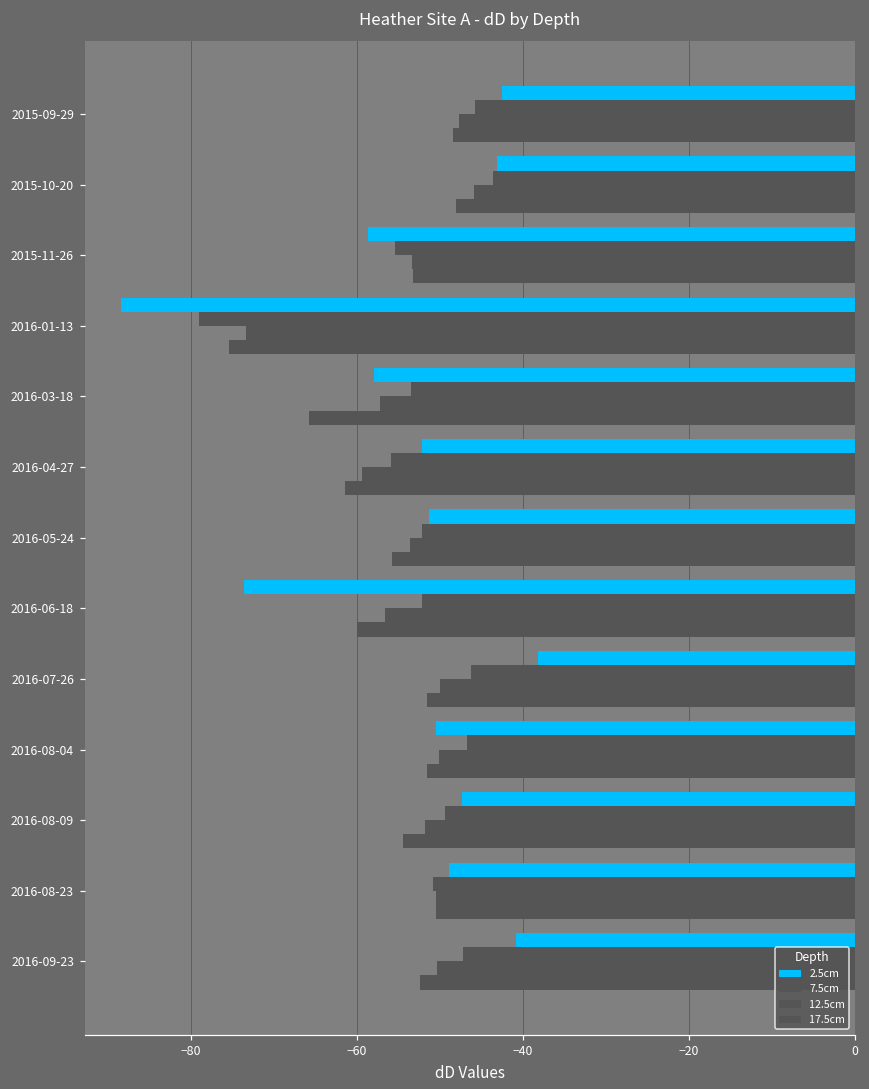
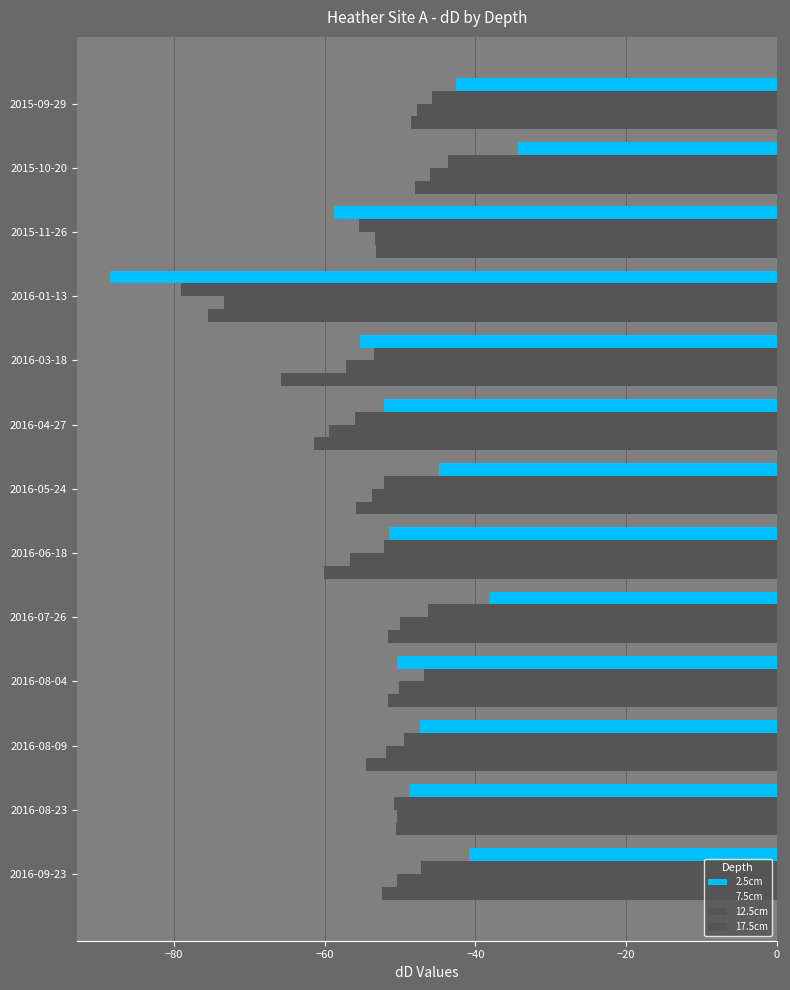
  {
    "2.5cm": {
      "2015-09-29": -43,
-     "2015-10-20": -43,
+     "2015-10-20": -34,
      "2015-11-26": -59,
      "2016-01-13": -88,
-     "2016-03-18": -58,
+     "2016-03-18": -55,
      "2016-04-27": -52,
-     "2016-05-24": -51,
-     "2016-06-18": -74,
+     "2016-05-24": -45,
+     "2016-06-18": -51,
      "2016-07-26": -38,
      "2016-08-04": -50,
      "2016-08-09": -47,
      "2016-08-23": -49,
      "2016-09-23": -41
    }
  }
